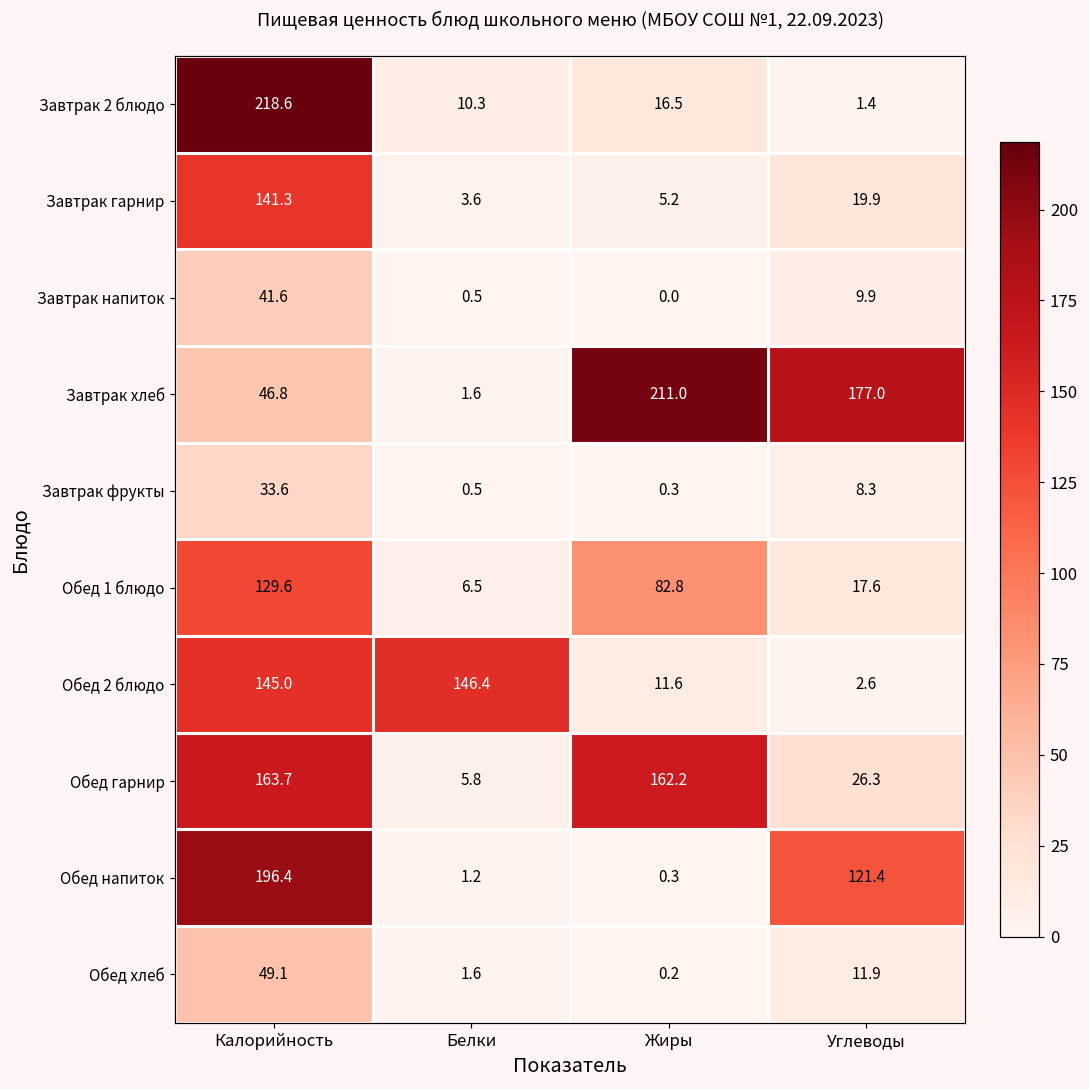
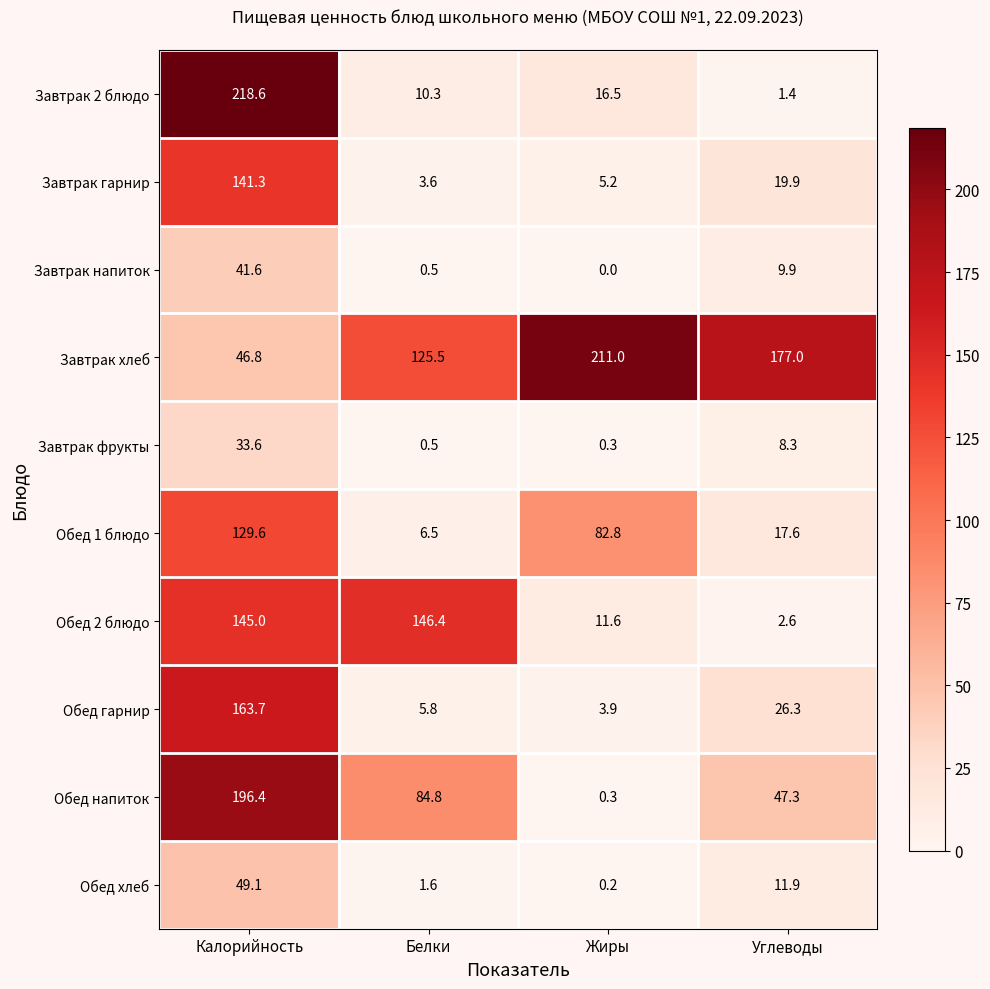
  {
    "Завтрак 2 блюдо": {
      "Калорийность": 218.6,
      "Белки": 10.3,
      "Жиры": 16.5,
      "Углеводы": 1.4
    },
    "Завтрак гарнир": {
      "Калорийность": 141.3,
      "Белки": 3.6,
      "Жиры": 5.2,
      "Углеводы": 19.9
    },
    "Завтрак напиток": {
      "Калорийность": 41.6,
      "Белки": 0.5,
      "Жиры": 0.0,
      "Углеводы": 9.9
    },
    "Завтрак хлеб": {
      "Калорийность": 46.8,
-     "Белки": 1.6,
+     "Белки": 125.5,
      "Жиры": 211.0,
      "Углеводы": 177.0
    },
    "Завтрак фрукты": {
      "Калорийность": 33.6,
      "Белки": 0.5,
      "Жиры": 0.3,
      "Углеводы": 8.3
    },
    "Обед 1 блюдо": {
      "Калорийность": 129.6,
      "Белки": 6.5,
      "Жиры": 82.8,
      "Углеводы": 17.6
    },
    "Обед 2 блюдо": {
      "Калорийность": 145.0,
      "Белки": 146.4,
      "Жиры": 11.6,
      "Углеводы": 2.6
    },
    "Обед гарнир": {
      "Калорийность": 163.7,
      "Белки": 5.8,
-     "Жиры": 162.2,
+     "Жиры": 3.9,
      "Углеводы": 26.3
    },
    "Обед напиток": {
      "Калорийность": 196.4,
-     "Белки": 1.2,
+     "Белки": 84.8,
      "Жиры": 0.3,
-     "Углеводы": 121.4
+     "Углеводы": 47.3
    },
    "Обед хлеб": {
      "Калорийность": 49.1,
      "Белки": 1.6,
      "Жиры": 0.2,
      "Углеводы": 11.9
    }
  }
